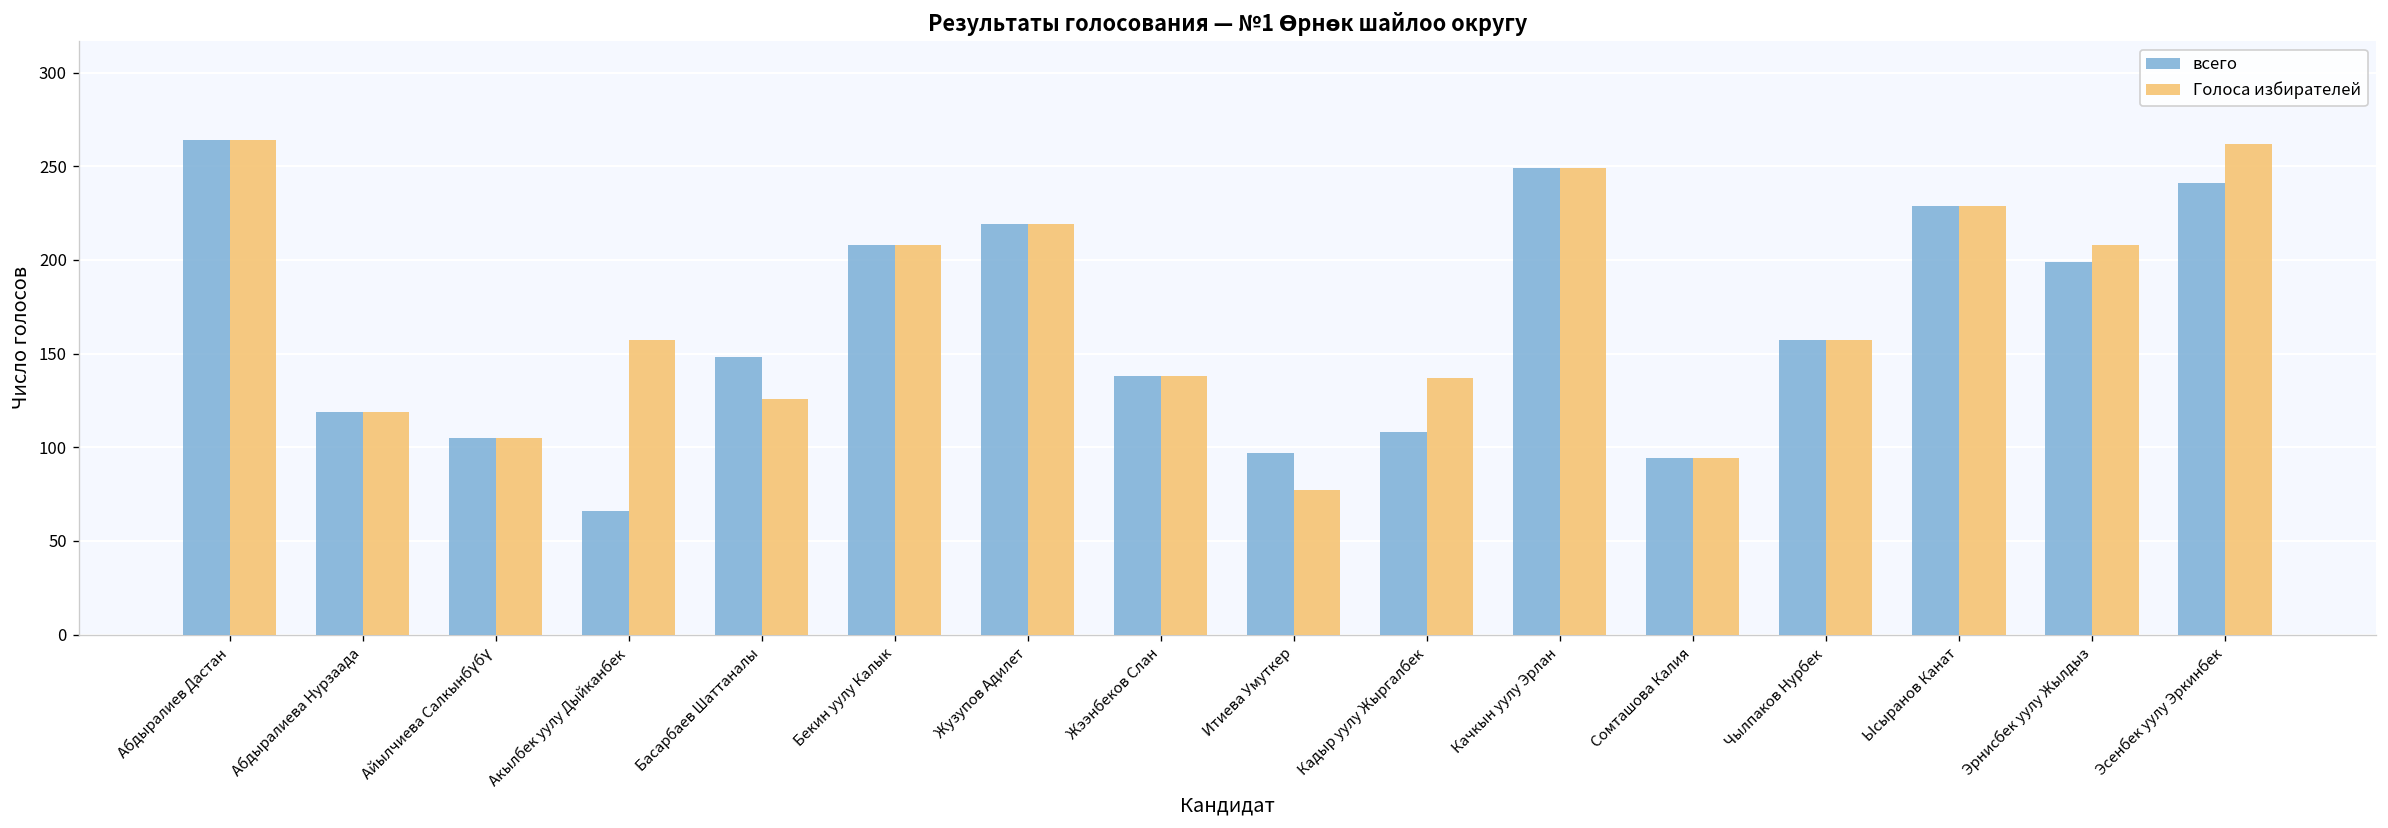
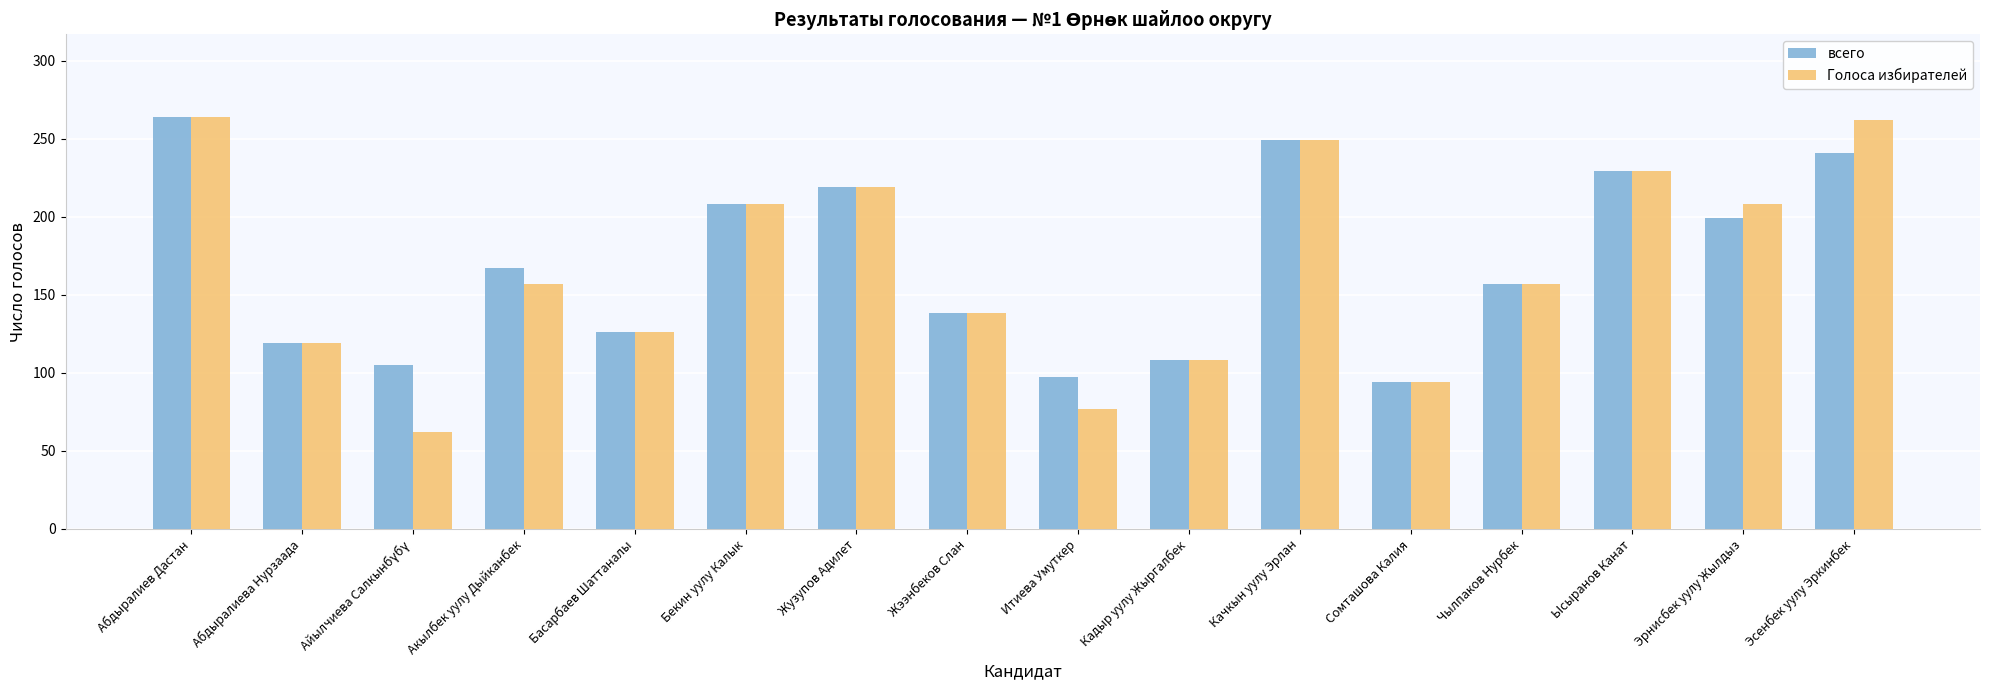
  {
    "всего": {
      "Абдыралиев Дастан": 264,
      "Абдыралиева Нурзаада": 119,
      "Айылчиева Салкынбүбү": 105,
-     "Акылбек уулу Дыйканбек": 66,
-     "Басарбаев Шаттаналы": 148,
+     "Акылбек уулу Дыйканбек": 167,
+     "Басарбаев Шаттаналы": 126,
      "Бекин уулу Калык": 208,
      "Жузупов Адилет": 219,
      "Жээнбеков Слан": 138,
      "Итиева Умуткер": 97,
      "Кадыр уулу Жыргалбек": 108,
      "Качкын уулу Эрлан": 249,
      "Сомташова Калия": 94,
      "Чылпаков Нурбек": 157,
      "Ысыранов Канат": 229,
      "Эрнисбек уулу Жылдыз": 199,
      "Эсенбек уулу Эркинбек": 241
    },
    "Голоса избирателей": {
      "Абдыралиев Дастан": 264,
      "Абдыралиева Нурзаада": 119,
-     "Айылчиева Салкынбүбү": 105,
+     "Айылчиева Салкынбүбү": 62,
      "Акылбек уулу Дыйканбек": 157,
      "Басарбаев Шаттаналы": 126,
      "Бекин уулу Калык": 208,
      "Жузупов Адилет": 219,
      "Жээнбеков Слан": 138,
      "Итиева Умуткер": 77,
-     "Кадыр уулу Жыргалбек": 137,
+     "Кадыр уулу Жыргалбек": 108,
      "Качкын уулу Эрлан": 249,
      "Сомташова Калия": 94,
      "Чылпаков Нурбек": 157,
      "Ысыранов Канат": 229,
      "Эрнисбек уулу Жылдыз": 208,
      "Эсенбек уулу Эркинбек": 262
    }
  }
